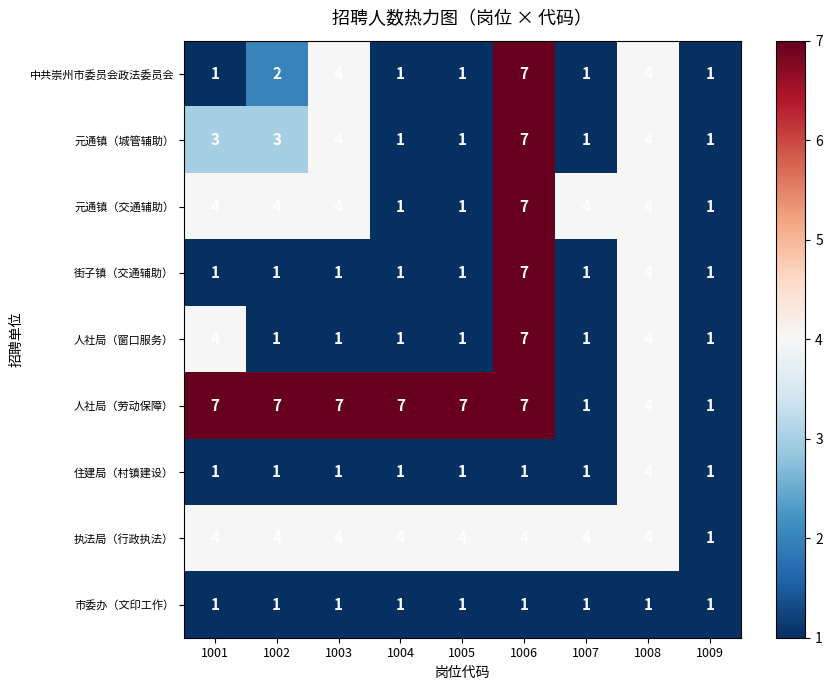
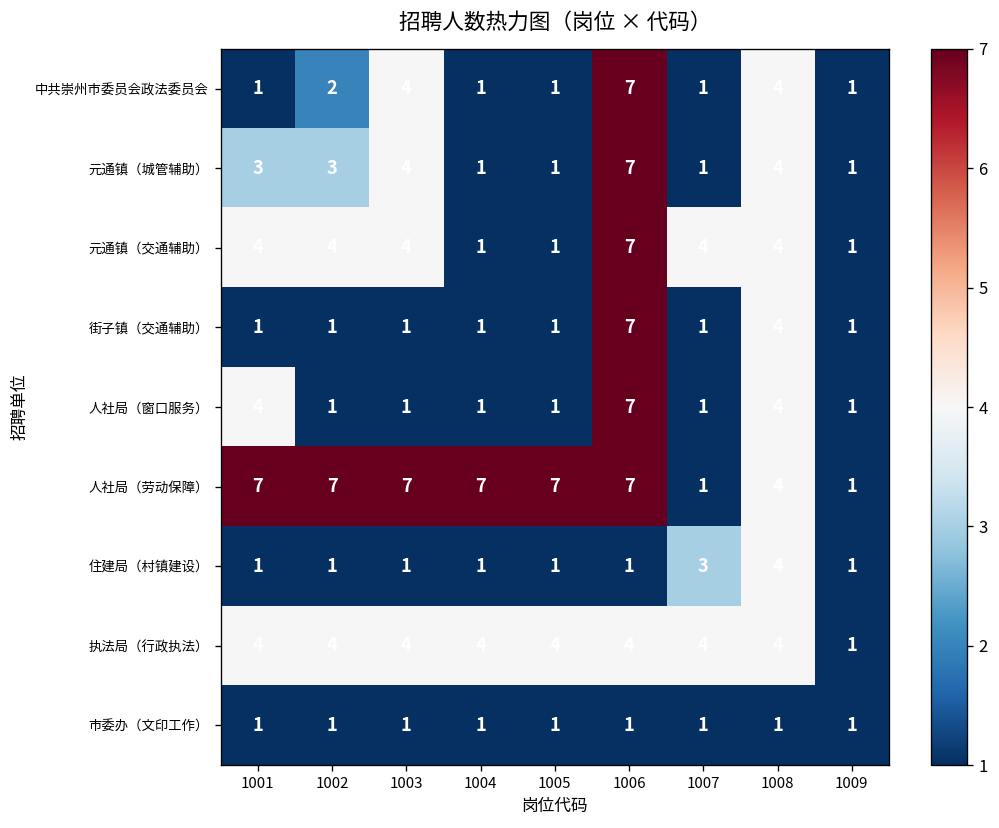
  {
    "中共崇州市委员会政法委员会": {
      "1001": 1,
      "1002": 2,
      "1004": 1,
      "1005": 1,
      "1006": 7,
      "1007": 1,
      "1009": 1
    },
    "元通镇（城管辅助）": {
      "1001": 3,
      "1002": 3,
      "1004": 1,
      "1005": 1,
      "1006": 7,
      "1007": 1,
      "1009": 1
    },
    "元通镇（交通辅助）": {
      "1004": 1,
      "1005": 1,
      "1006": 7,
      "1009": 1
    },
    "街子镇（交通辅助）": {
      "1001": 1,
      "1002": 1,
      "1003": 1,
      "1004": 1,
      "1005": 1,
      "1006": 7,
      "1007": 1,
      "1009": 1
    },
    "人社局（窗口服务）": {
      "1002": 1,
      "1003": 1,
      "1004": 1,
      "1005": 1,
      "1006": 7,
      "1007": 1,
      "1009": 1
    },
    "人社局（劳动保障）": {
      "1001": 7,
      "1002": 7,
      "1003": 7,
      "1004": 7,
      "1005": 7,
      "1006": 7,
      "1007": 1,
      "1009": 1
    },
    "住建局（村镇建设）": {
      "1001": 1,
      "1002": 1,
      "1003": 1,
      "1004": 1,
      "1005": 1,
      "1006": 1,
-     "1007": 1,
+     "1007": 3,
      "1009": 1
    },
    "执法局（行政执法）": {
      "1009": 1
    },
    "市委办（文印工作）": {
      "1001": 1,
      "1002": 1,
      "1003": 1,
      "1004": 1,
      "1005": 1,
      "1006": 1,
      "1007": 1,
      "1008": 1,
      "1009": 1
    }
  }
